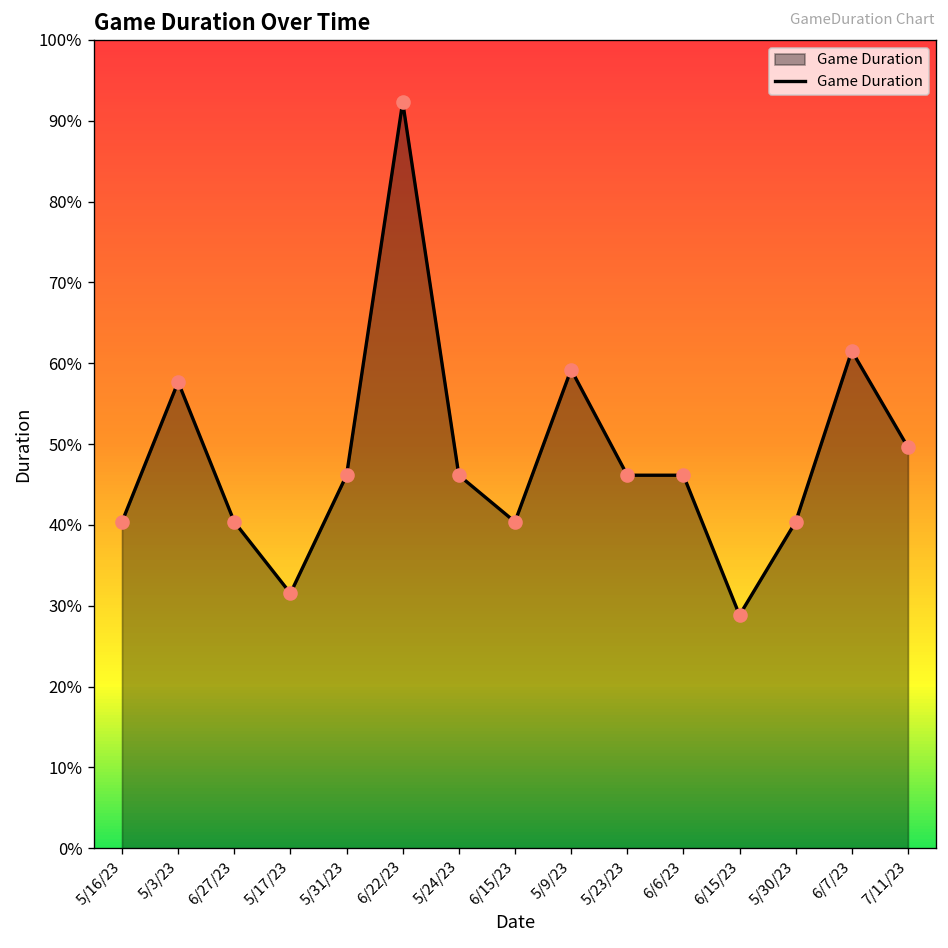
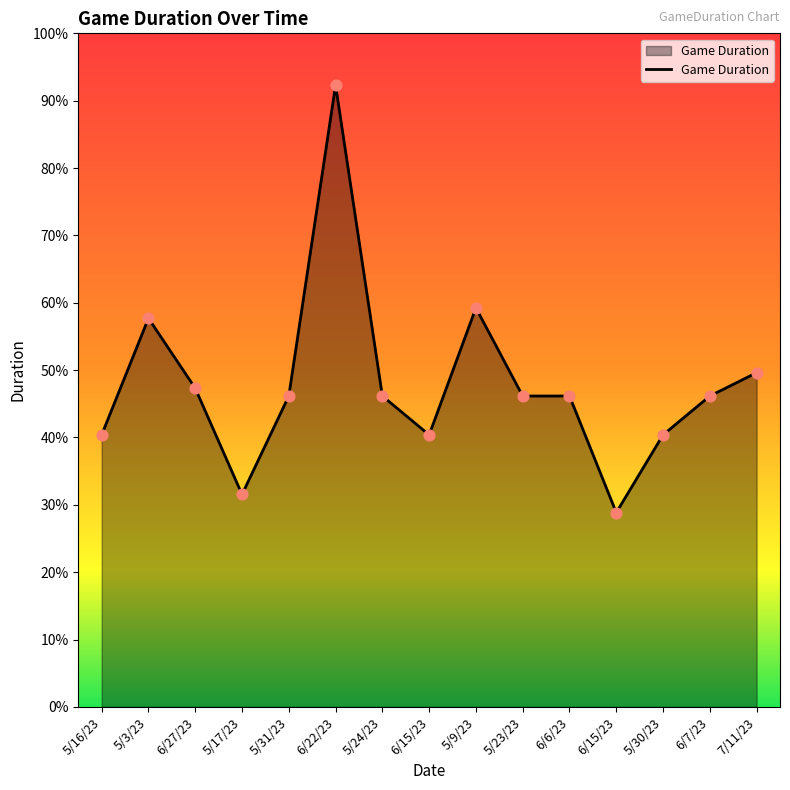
  {
    "5/16/23": "40%",
    "5/3/23": "58%",
-   "6/27/23": "40%",
+   "6/27/23": "47%",
    "5/17/23": "32%",
    "5/31/23": "46%",
    "6/22/23": "92%",
    "5/24/23": "46%",
    "5/9/23": "59%",
    "5/23/23": "46%",
    "6/6/23": "46%",
    "5/30/23": "40%",
-   "6/7/23": "62%",
+   "6/7/23": "46%",
    "7/11/23": "50%"
  }
